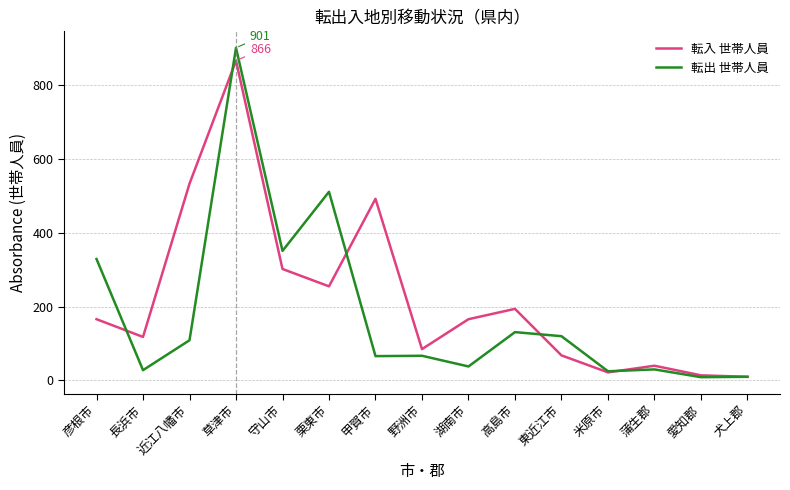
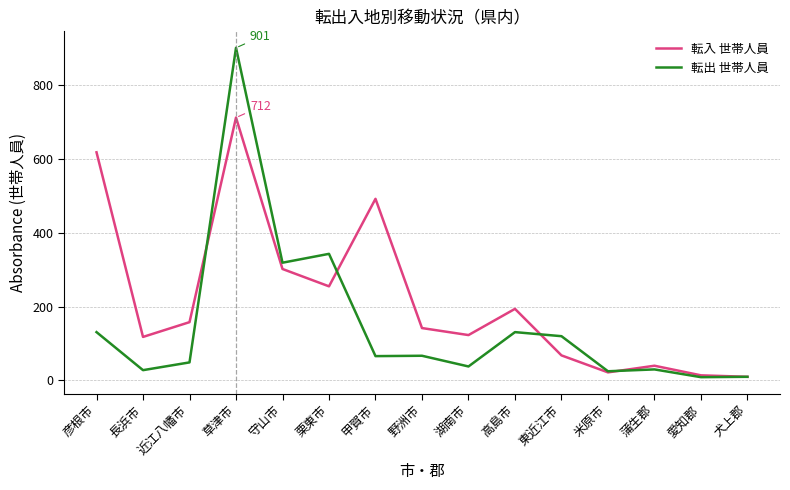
  {
    "転入 世帯人員": {
-     "彦根市": 170,
-     "近江八幡市": 530,
-     "草津市": 866,
-     "野洲市": 90,
-     "湖南市": 170
+     "彦根市": 620,
+     "近江八幡市": 160,
+     "草津市": 712,
+     "野洲市": 140,
+     "湖南市": 120
    },
    "転出 世帯人員": {
-     "彦根市": 330,
+     "彦根市": 130,
      "長浜市": 30,
-     "近江八幡市": 110,
-     "守山市": 350,
-     "栗東市": 510,
+     "近江八幡市": 50,
+     "守山市": 320,
+     "栗東市": 340,
      "甲賀市": 70,
      "野洲市": 70,
      "湖南市": 40,
      "高島市": 130,
      "東近江市": 120,
      "蒲生郡": 30
    }
  }
